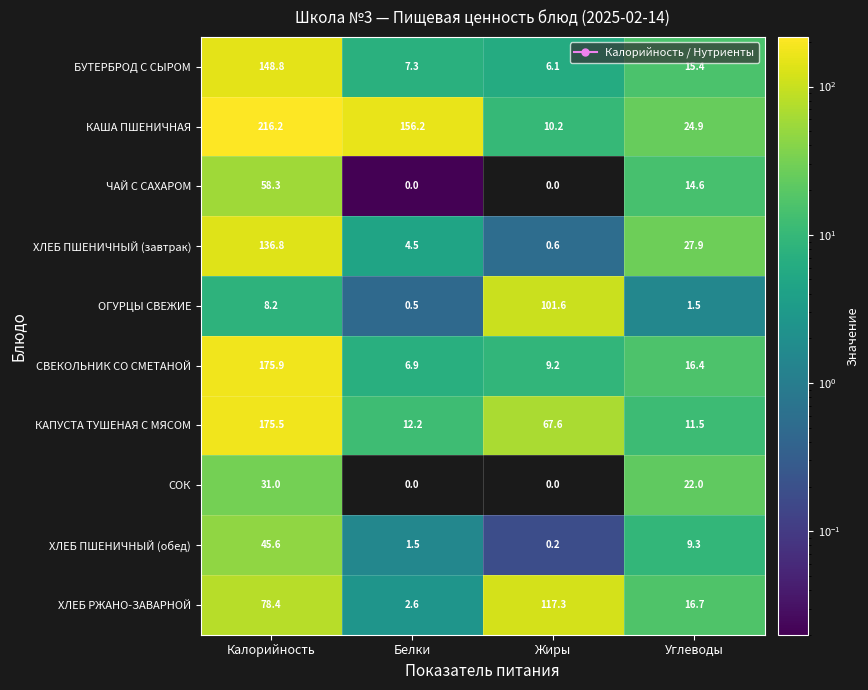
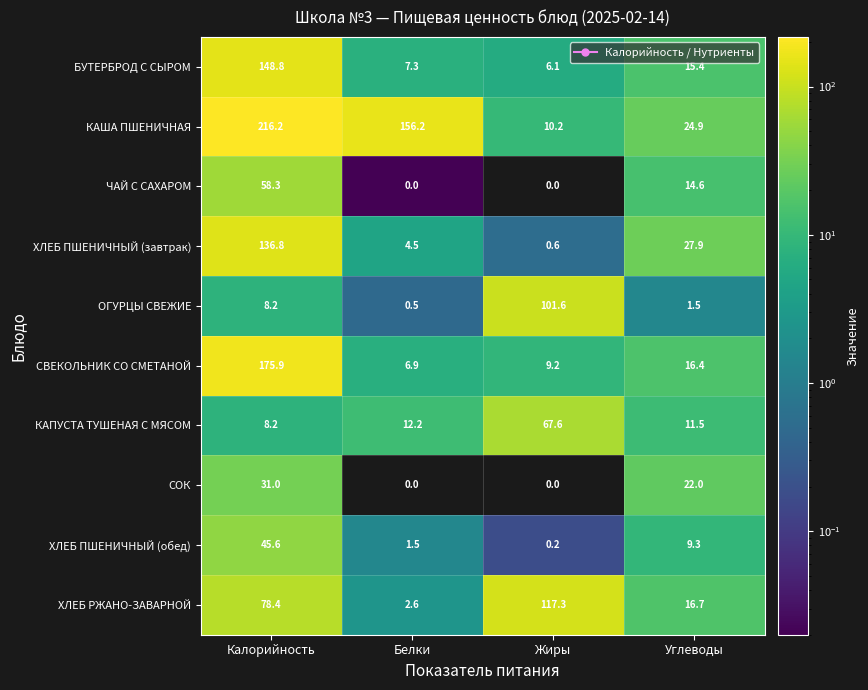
  {
    "БУТЕРБРОД С СЫРОМ": {
      "Калорийность": 148.8,
      "Белки": 7.3,
      "Жиры": 6.1
    },
    "КАША ПШЕНИЧНАЯ": {
      "Калорийность": 216.2,
      "Белки": 156.2,
      "Жиры": 10.2,
      "Углеводы": 24.9
    },
    "ЧАЙ С САХАРОМ": {
      "Калорийность": 58.3,
      "Белки": 0.0,
      "Жиры": 0.0,
      "Углеводы": 14.6
    },
    "ХЛЕБ ПШЕНИЧНЫЙ (завтрак)": {
      "Калорийность": 136.8,
      "Белки": 4.5,
      "Жиры": 0.6,
      "Углеводы": 27.9
    },
    "ОГУРЦЫ СВЕЖИЕ": {
      "Калорийность": 8.2,
      "Белки": 0.5,
      "Жиры": 101.6,
      "Углеводы": 1.5
    },
    "СВЕКОЛЬНИК СО СМЕТАНОЙ": {
      "Калорийность": 175.9,
      "Белки": 6.9,
      "Жиры": 9.2,
      "Углеводы": 16.4
    },
    "КАПУСТА ТУШЕНАЯ С МЯСОМ": {
-     "Калорийность": 175.5,
+     "Калорийность": 8.2,
      "Белки": 12.2,
      "Жиры": 67.6,
      "Углеводы": 11.5
    },
    "СОК": {
      "Калорийность": 31.0,
      "Белки": 0.0,
      "Жиры": 0.0,
      "Углеводы": 22.0
    },
    "ХЛЕБ ПШЕНИЧНЫЙ (обед)": {
      "Калорийность": 45.6,
      "Белки": 1.5,
      "Жиры": 0.2,
      "Углеводы": 9.3
    },
    "ХЛЕБ РЖАНО-ЗАВАРНОЙ": {
      "Калорийность": 78.4,
      "Белки": 2.6,
      "Жиры": 117.3,
      "Углеводы": 16.7
    }
  }
